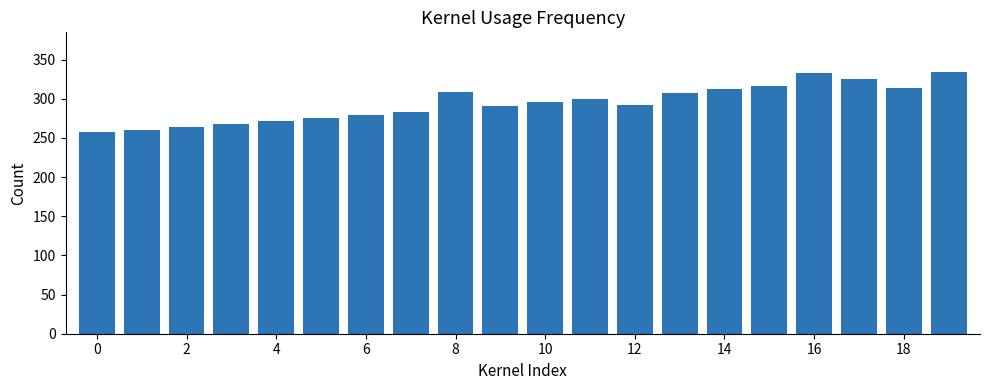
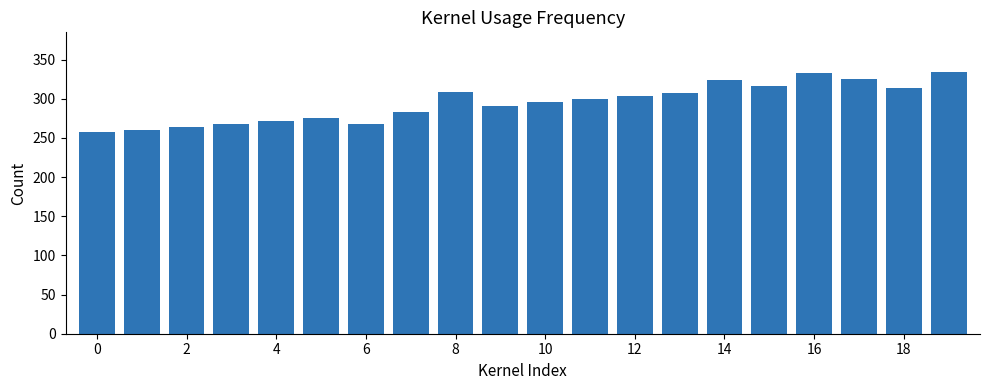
  {
    "0": 260,
    "2": 260,
    "4": 270,
-   "6": 280,
+   "6": 270,
    "8": 310,
    "10": 300,
-   "12": 290,
-   "14": 310,
+   "12": 300,
+   "14": 320,
    "16": 330,
    "18": 310
  }
